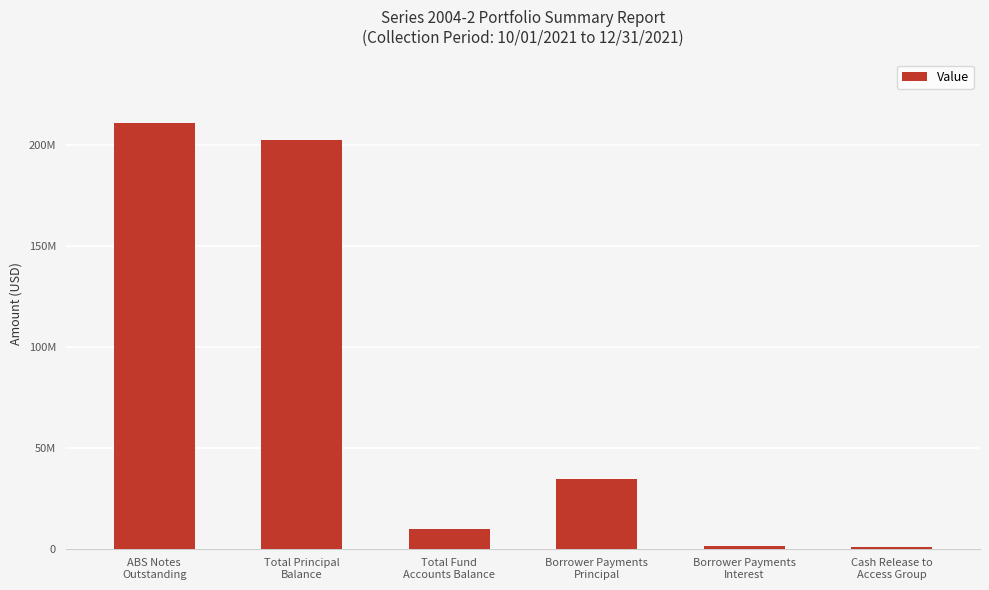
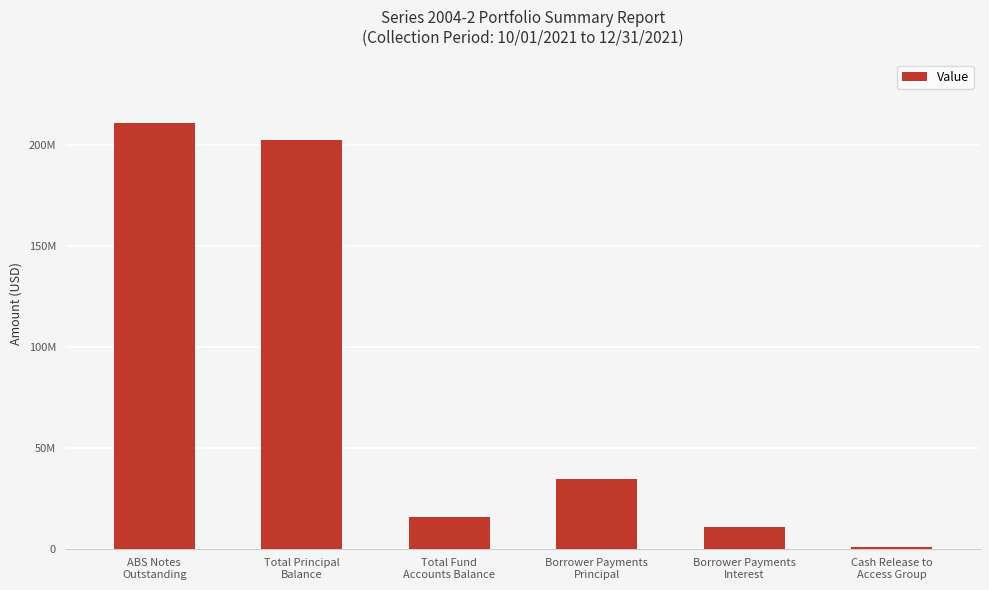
  {
    "ABS Notes Outstanding": 211000000,
    "Total Principal Balance": 203000000,
-   "Total Fund Accounts Balance": 10000000,
+   "Total Fund Accounts Balance": 16000000,
    "Borrower Payments Principal": 34000000,
-   "Borrower Payments Interest": 2000000
+   "Borrower Payments Interest": 11000000
  }
